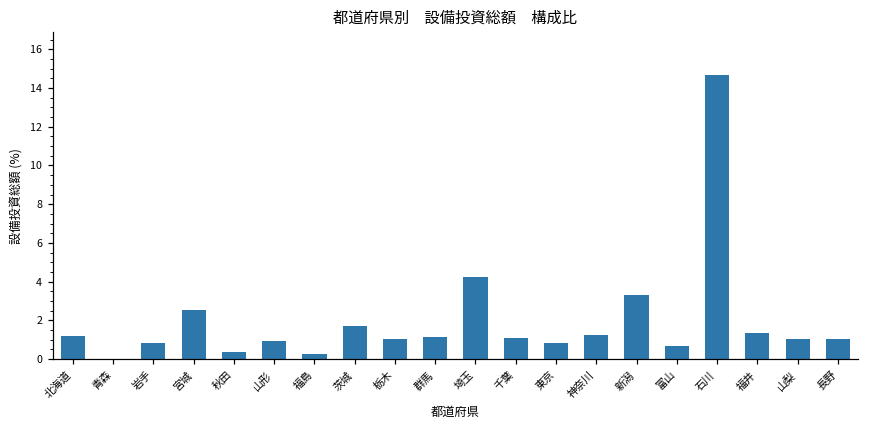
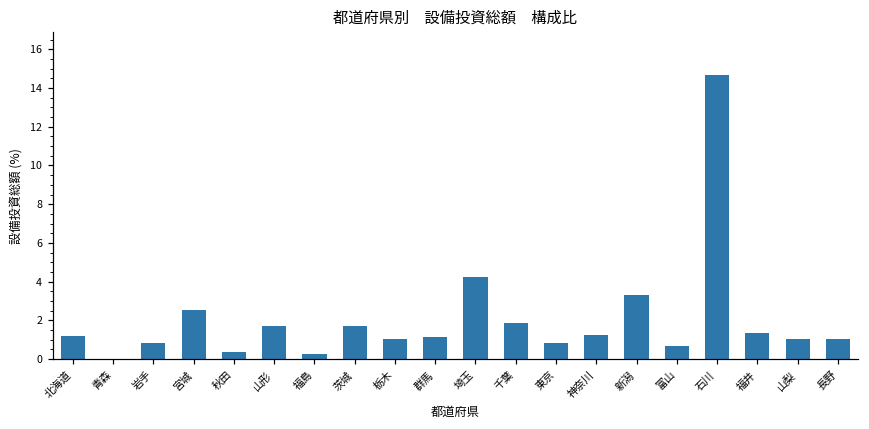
  {
    "北海道": 1.2,
    "青森": 0.0,
    "岩手": 0.9,
    "宮城": 2.5,
    "秋田": 0.4,
-   "山形": 0.9,
+   "山形": 1.7,
    "福島": 0.2,
    "茨城": 1.7,
    "栃木": 1.0,
    "群馬": 1.1,
    "埼玉": 4.2,
-   "千葉": 1.1,
+   "千葉": 1.9,
    "東京": 0.9,
    "神奈川": 1.3,
    "新潟": 3.3,
    "富山": 0.7,
    "石川": 14.7,
    "福井": 1.4,
    "山梨": 1.1,
    "長野": 1.0
  }
